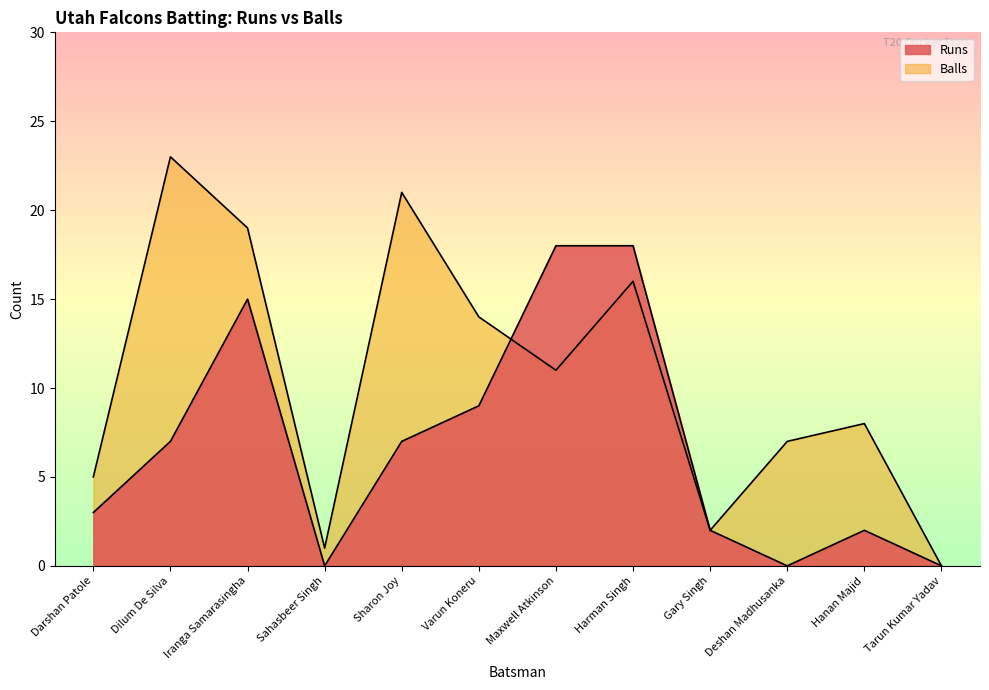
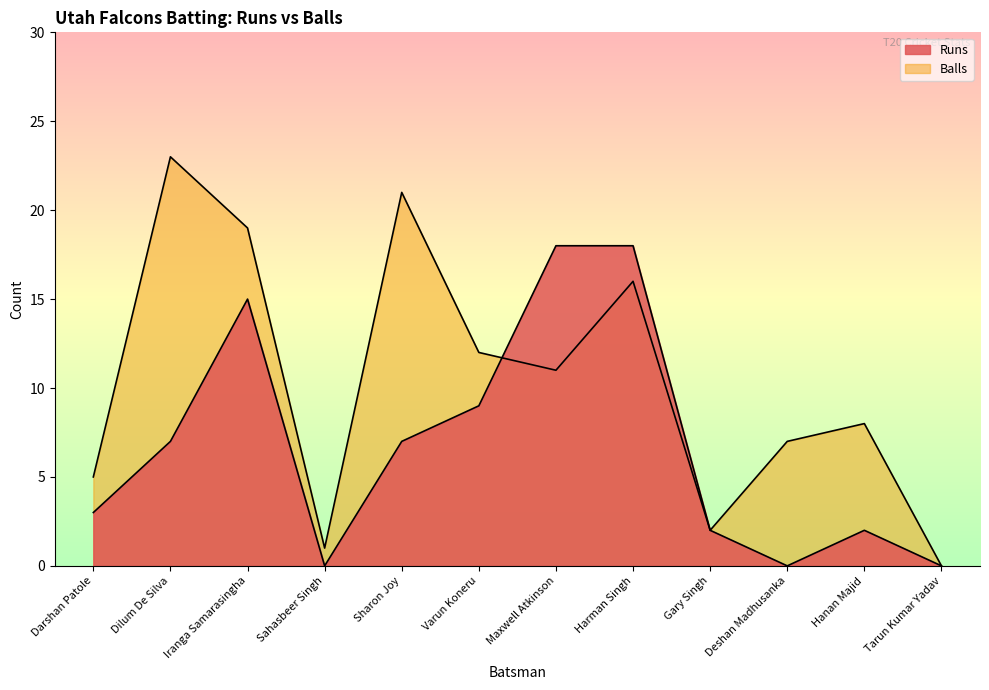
  {
    "Runs": {
      "Darshan Patole": 3,
      "Dilum De Silva": 7,
      "Iranga Samarasingha": 15,
      "Sahasbeer Singh": 0,
      "Sharon Joy": 7,
      "Varun Koneru": 9,
      "Maxwell Atkinson": 18,
      "Harman Singh": 18,
      "Deshan Madhusanka": 0,
      "Hanan Majid": 2
    },
    "Balls": {
      "Darshan Patole": 5,
      "Dilum De Silva": 23,
      "Iranga Samarasingha": 19,
      "Sahasbeer Singh": 1,
      "Sharon Joy": 21,
-     "Varun Koneru": 14,
+     "Varun Koneru": 12,
      "Maxwell Atkinson": 11,
      "Harman Singh": 16,
      "Deshan Madhusanka": 7,
      "Hanan Majid": 8
    }
  }
